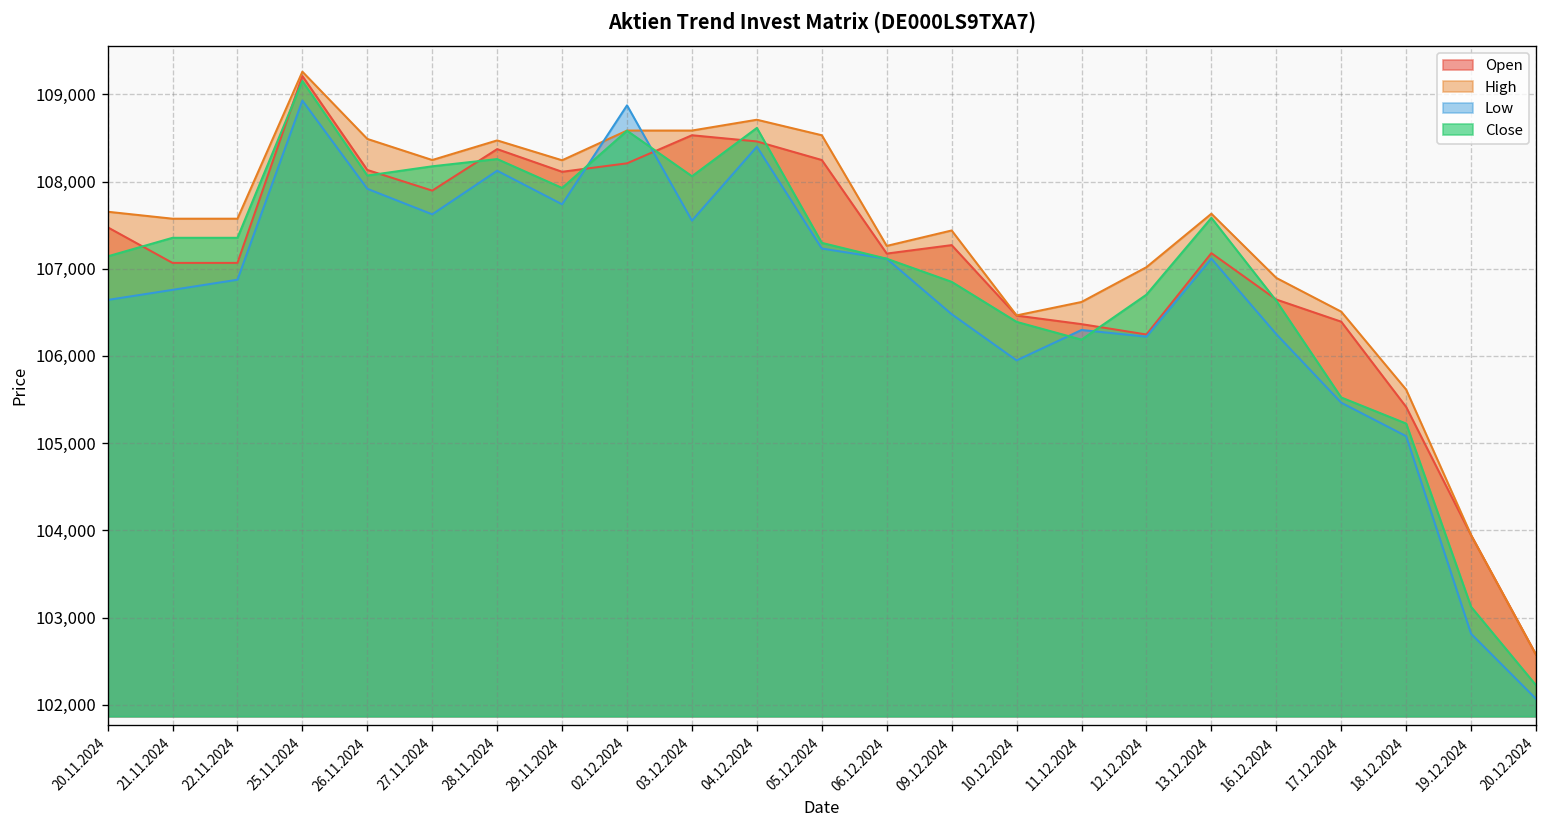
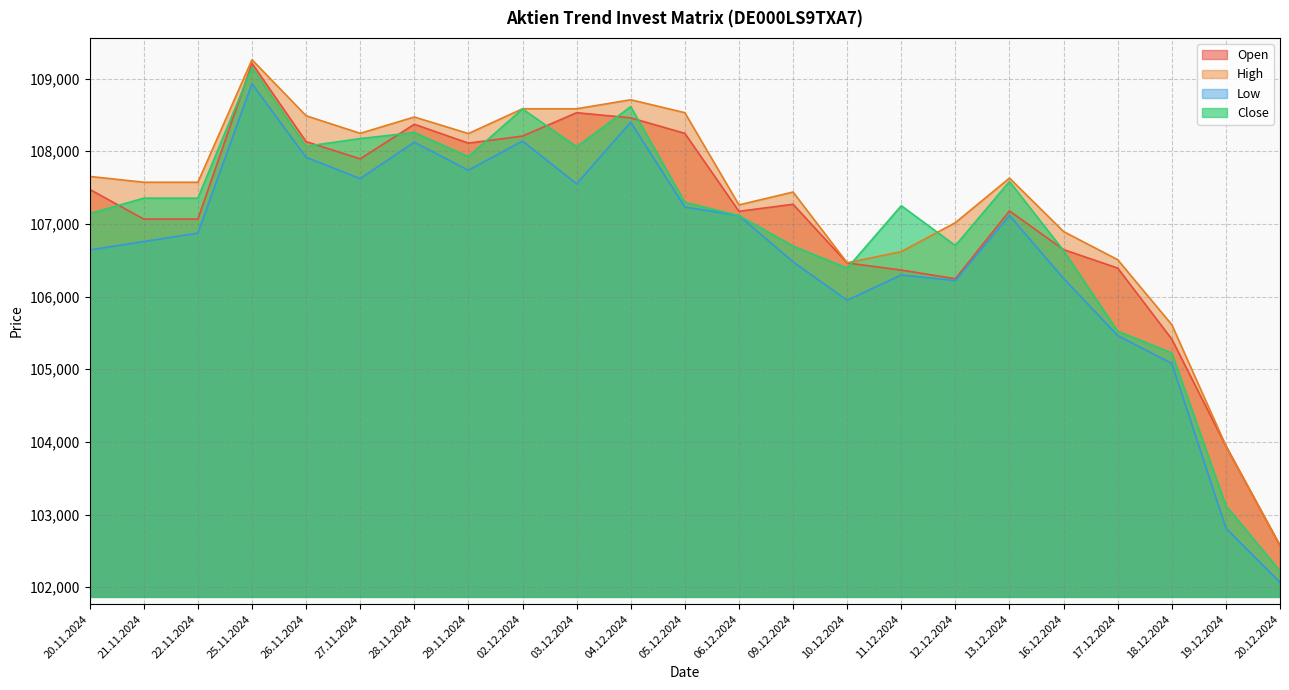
  {
    "Low": {
      "20.11.2024": "106,600",
      "21.11.2024": "106,800",
      "22.11.2024": "106,900",
      "25.11.2024": "108,900",
      "26.11.2024": "107,900",
      "27.11.2024": "107,600",
      "28.11.2024": "108,100",
      "29.11.2024": "107,700",
-     "02.12.2024": "108,900",
+     "02.12.2024": "108,100",
      "03.12.2024": "107,600",
      "04.12.2024": "108,400",
      "05.12.2024": "107,200",
      "09.12.2024": "106,500",
      "10.12.2024": "105,900",
      "11.12.2024": "106,300",
      "13.12.2024": "107,100",
      "16.12.2024": "106,300",
      "17.12.2024": "105,500",
      "18.12.2024": "105,100",
      "19.12.2024": "102,800",
      "20.12.2024": "102,100"
    },
    "Close": {
      "20.11.2024": "107,100",
      "21.11.2024": "107,400",
      "22.11.2024": "107,400",
      "25.11.2024": "109,200",
      "26.11.2024": "108,100",
      "27.11.2024": "108,200",
      "28.11.2024": "108,300",
      "29.11.2024": "107,900",
      "03.12.2024": "108,100",
      "04.12.2024": "108,600",
      "05.12.2024": "107,300",
-     "09.12.2024": "106,900",
+     "09.12.2024": "106,700",
      "10.12.2024": "106,400",
-     "11.12.2024": "106,200",
+     "11.12.2024": "107,300",
      "12.12.2024": "106,700",
      "13.12.2024": "107,600",
      "17.12.2024": "105,500",
      "18.12.2024": "105,200",
      "19.12.2024": "103,100",
      "20.12.2024": "102,200"
    }
  }
